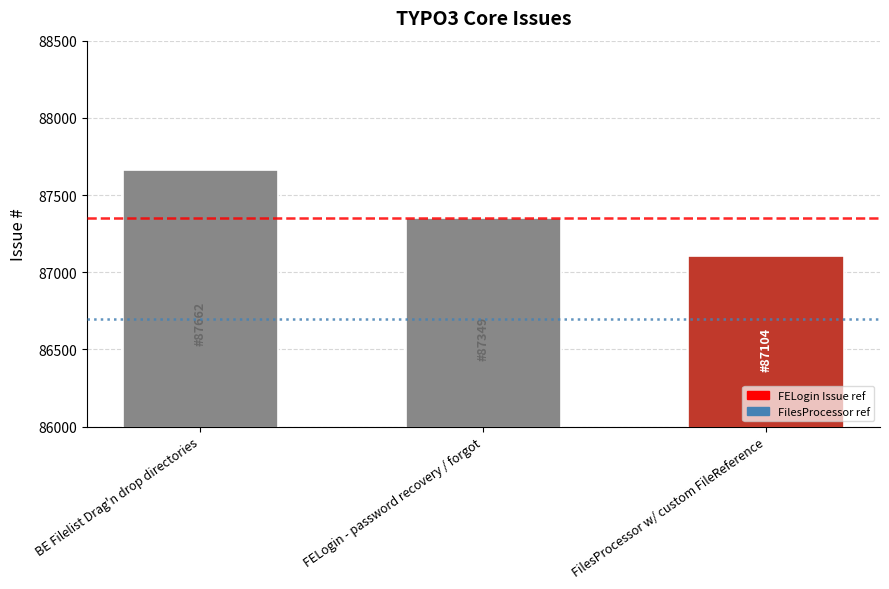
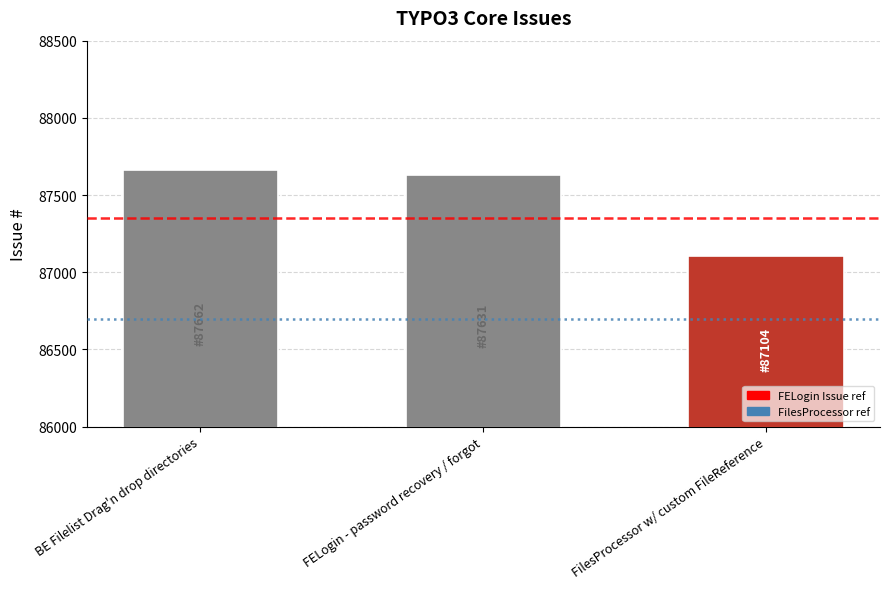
  {
    "BE Filelist Drag'n drop directories": 87660,
-   "FELogin - password recovery / forgot": 87350
+   "FELogin - password recovery / forgot": 87630
  }
